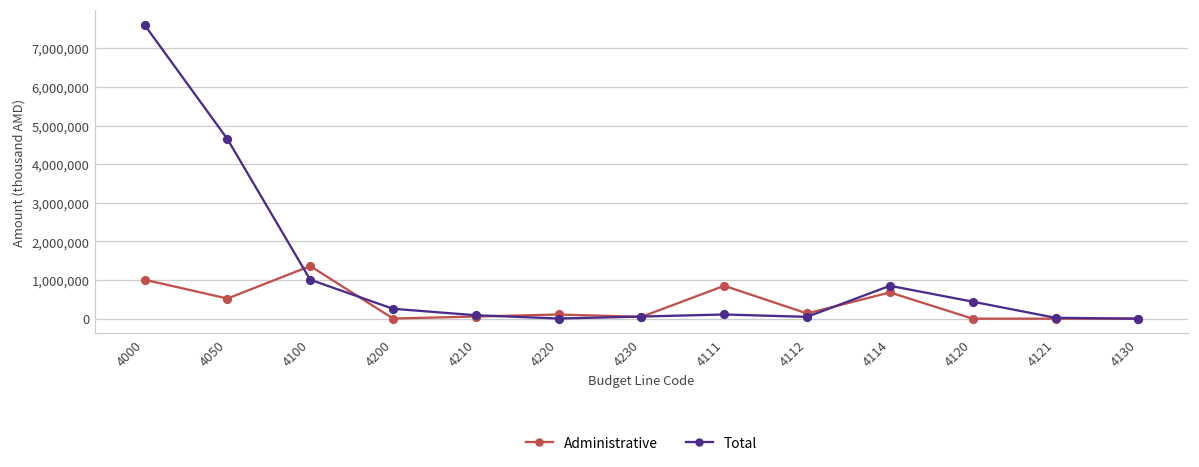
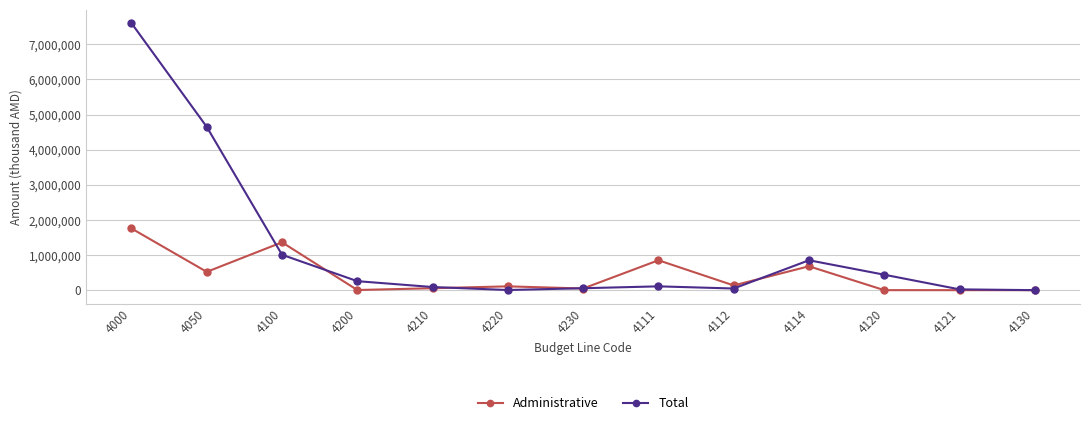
  {
    "Administrative": {
-     "4000": "1,000,000",
+     "4000": "1,800,000",
      "4050": "500,000",
      "4100": "1,400,000",
      "4200": "0",
      "4220": "100,000",
      "4111": "900,000",
      "4112": "100,000",
      "4114": "700,000",
      "4120": "0"
    },
    "Total": {
      "4000": "7,600,000",
      "4050": "4,700,000",
      "4100": "1,000,000",
      "4200": "300,000",
      "4220": "0",
      "4111": "100,000",
      "4112": "0",
      "4114": "900,000",
      "4120": "400,000"
    }
  }
